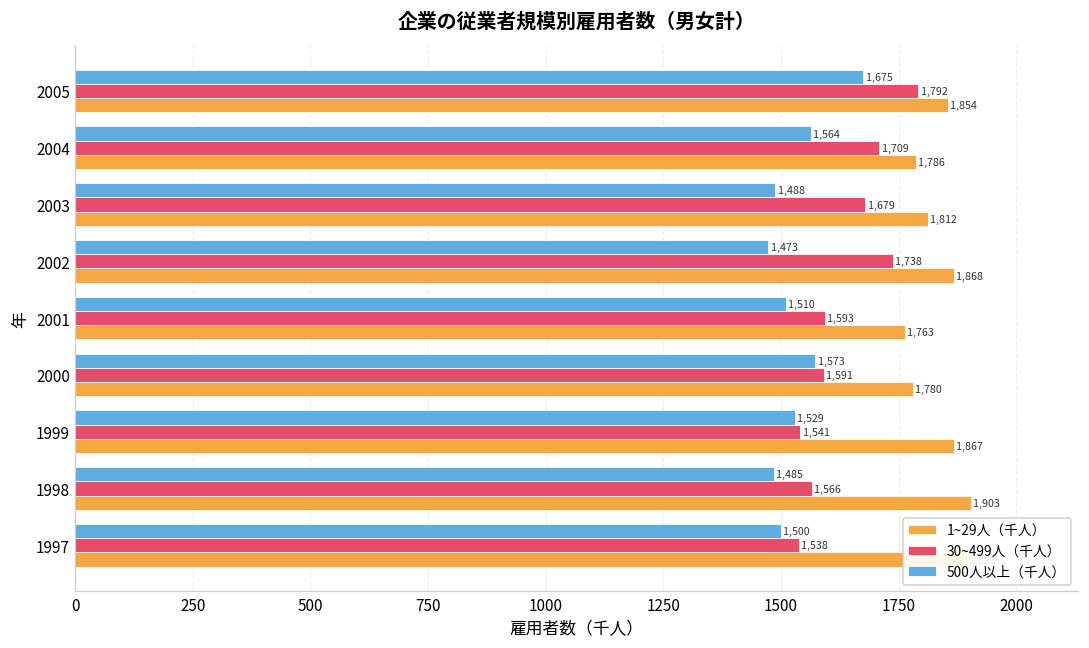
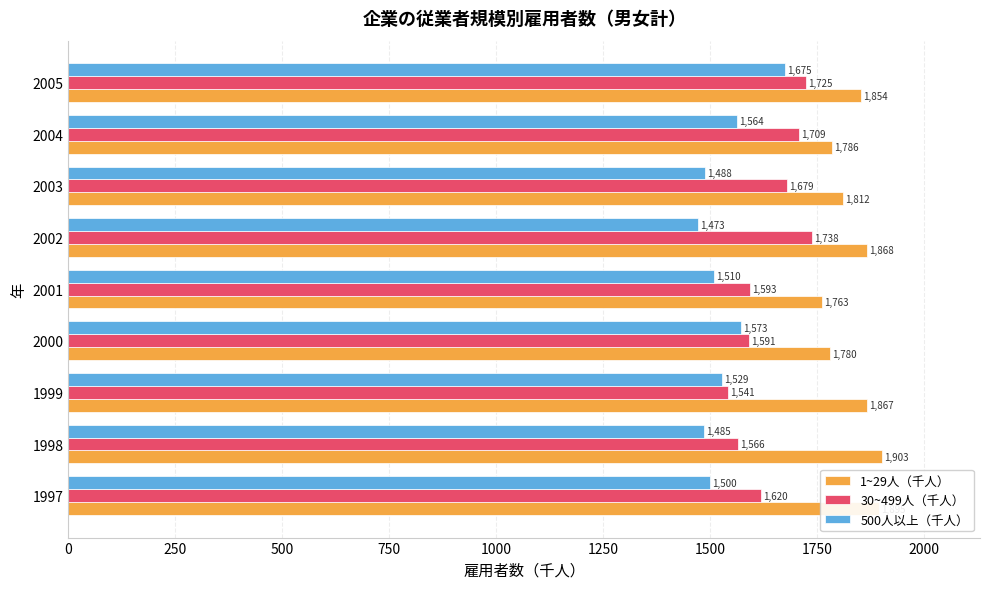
  {
    "1~29人（千人）": {
      "2005": "1,854",
      "2004": "1,786",
      "2003": "1,812",
      "2002": "1,868",
      "2001": "1,763",
      "2000": "1,780",
      "1999": "1,867",
      "1998": "1,903"
    },
    "30~499人（千人）": {
-     "2005": "1,792",
+     "2005": "1,725",
      "2004": "1,709",
      "2003": "1,679",
      "2002": "1,738",
      "2001": "1,593",
      "2000": "1,591",
      "1999": "1,541",
      "1998": "1,566",
-     "1997": "1,538"
+     "1997": "1,620"
    },
    "500人以上（千人）": {
      "2005": "1,675",
      "2004": "1,564",
      "2003": "1,488",
      "2002": "1,473",
      "2001": "1,510",
      "2000": "1,573",
      "1999": "1,529",
      "1998": "1,485",
      "1997": "1,500"
    }
  }
